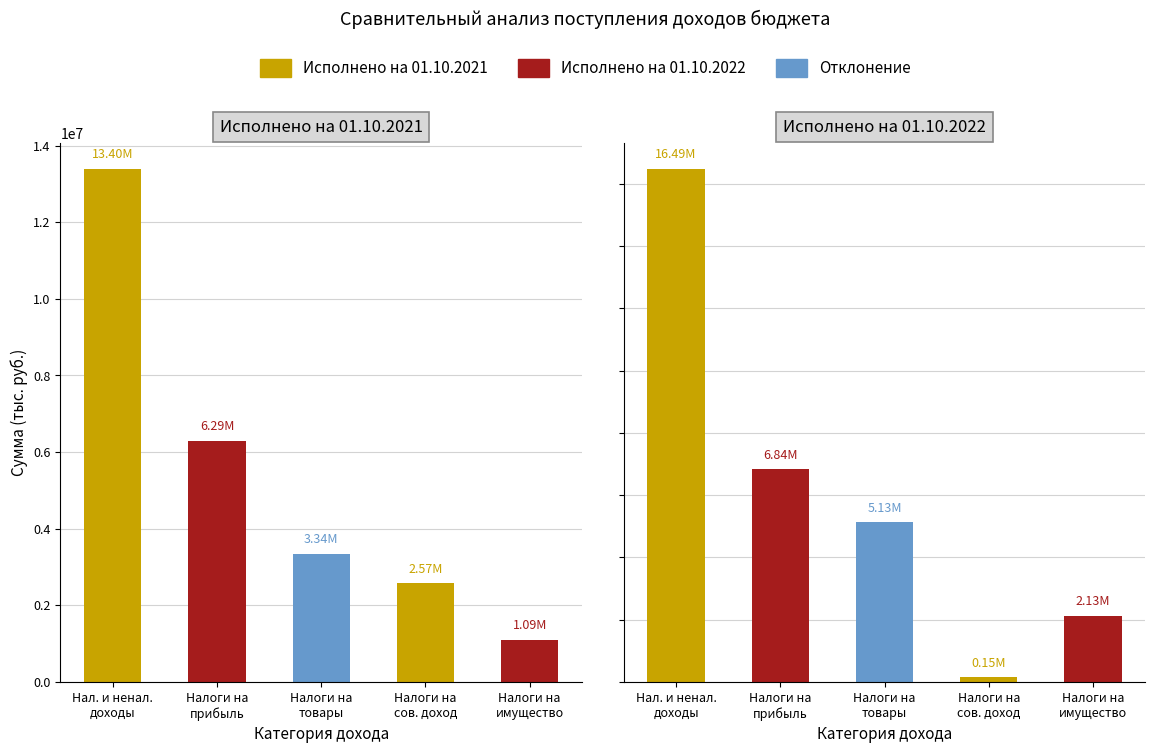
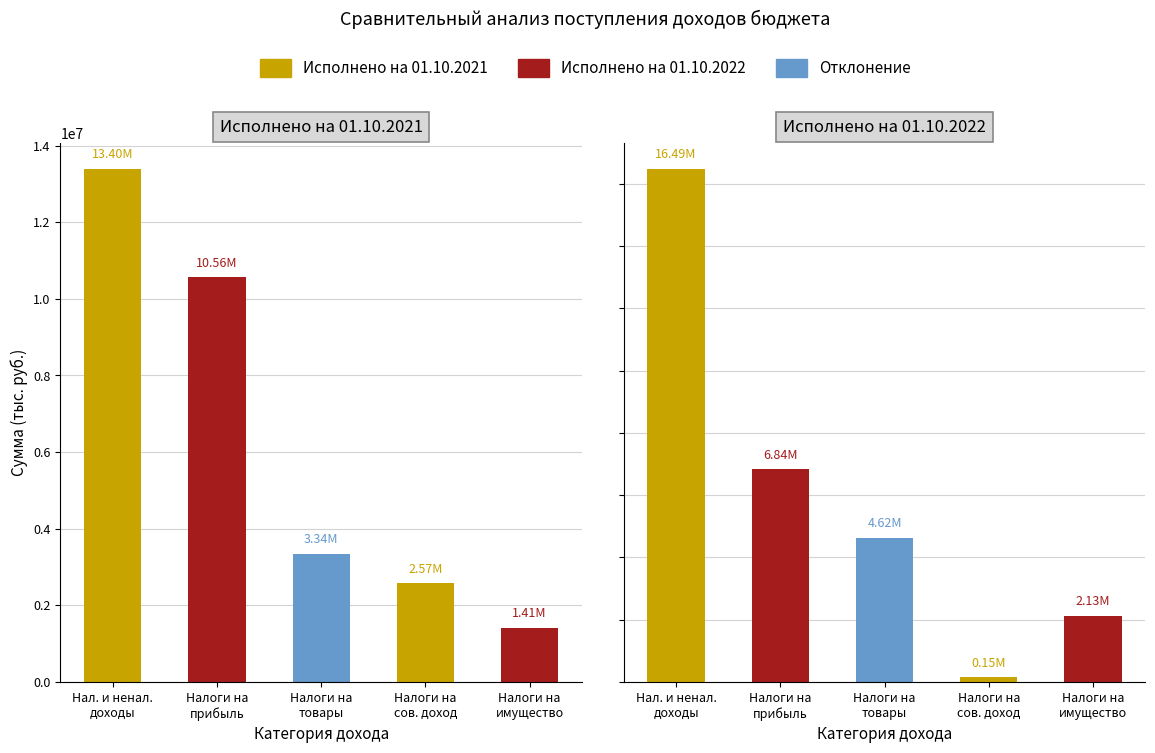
  {
    "Исполнено на 01.10.2021": {
-     "Налоги на прибыль": "6.29М",
-     "Налоги на имущество": "1.09М"
+     "Налоги на прибыль": "10.56М",
+     "Налоги на имущество": "1.41М"
    },
    "Исполнено на 01.10.2022": {
-     "Налоги на товары": "5.13М"
+     "Налоги на товары": "4.62М"
    }
  }
